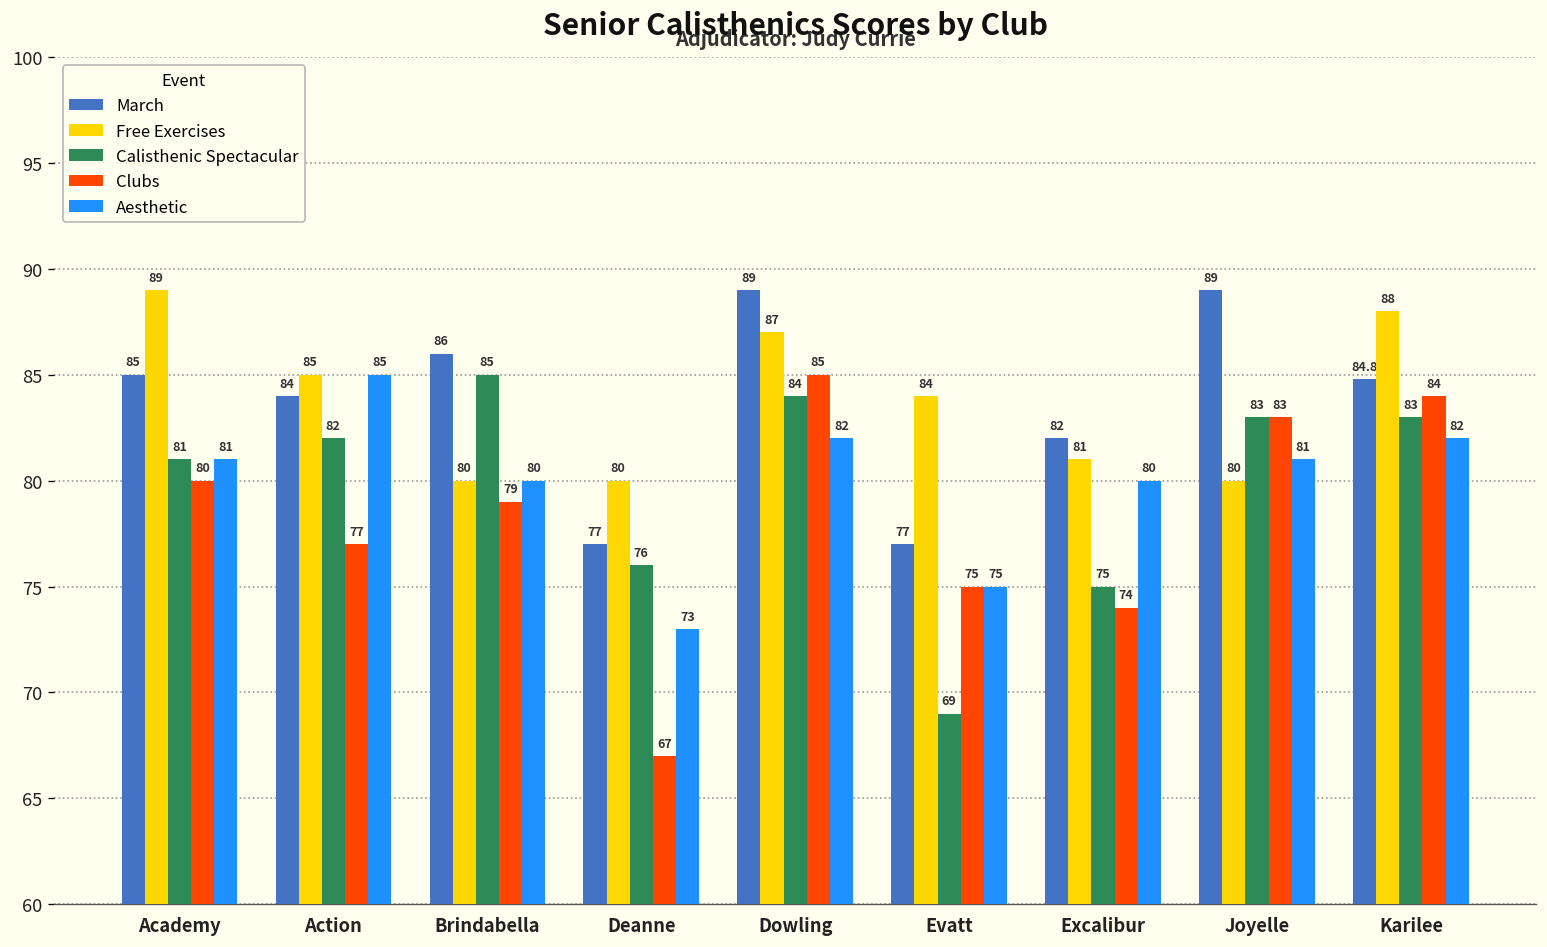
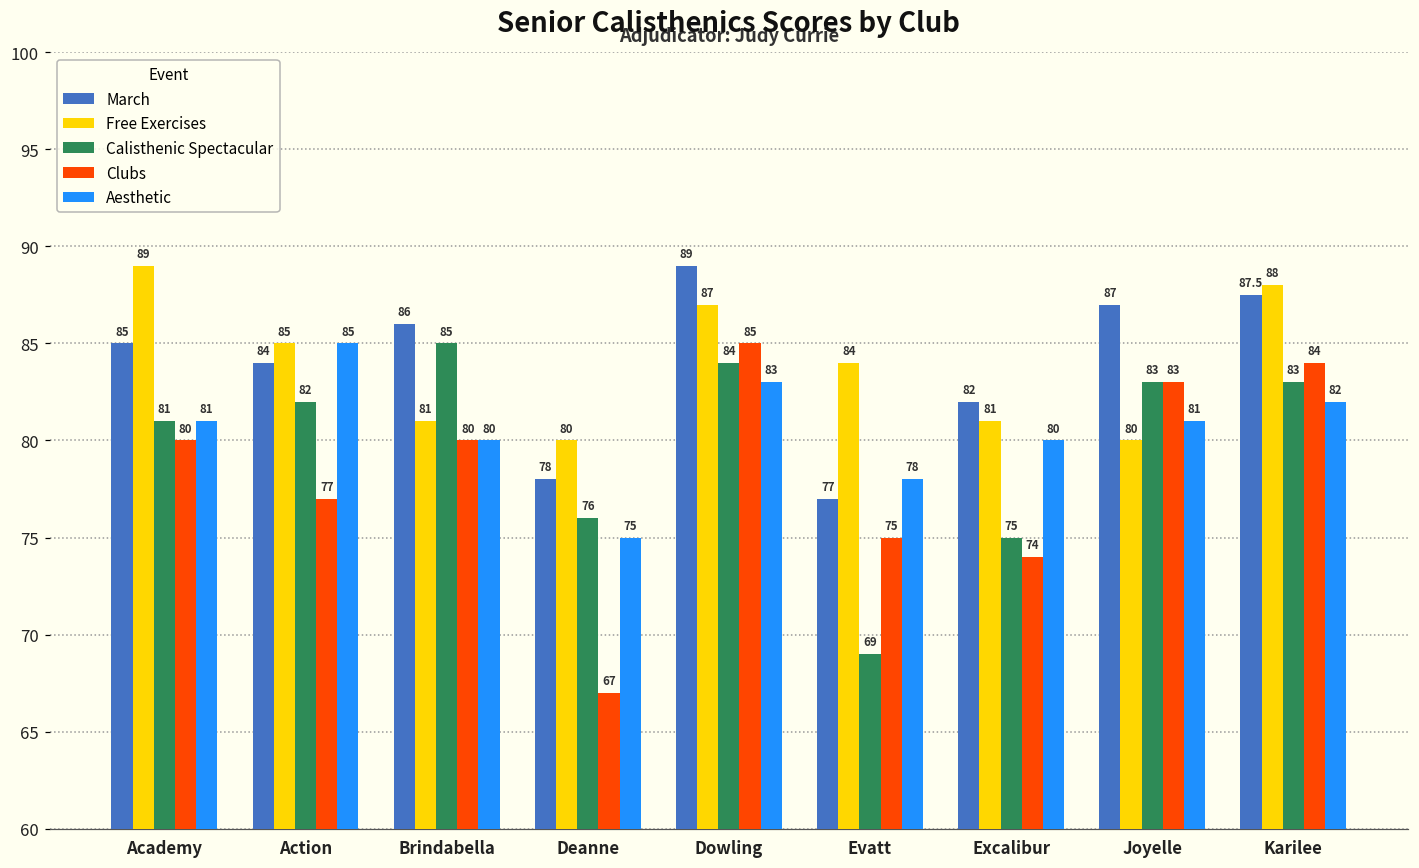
  {
    "March": {
      "Academy": 85,
      "Action": 84,
      "Brindabella": 86,
-     "Deanne": 77,
+     "Deanne": 78,
      "Dowling": 89,
      "Evatt": 77,
      "Excalibur": 82,
-     "Joyelle": 89,
-     "Karilee": 84.8
+     "Joyelle": 87,
+     "Karilee": 87.5
    },
    "Free Exercises": {
      "Academy": 89,
      "Action": 85,
-     "Brindabella": 80,
+     "Brindabella": 81,
      "Deanne": 80,
      "Dowling": 87,
      "Evatt": 84,
      "Excalibur": 81,
      "Joyelle": 80,
      "Karilee": 88
    },
    "Calisthenic Spectacular": {
      "Academy": 81,
      "Action": 82,
      "Brindabella": 85,
      "Deanne": 76,
      "Dowling": 84,
      "Evatt": 69,
      "Excalibur": 75,
      "Joyelle": 83,
      "Karilee": 83
    },
    "Clubs": {
      "Academy": 80,
      "Action": 77,
-     "Brindabella": 79,
+     "Brindabella": 80,
      "Deanne": 67,
      "Dowling": 85,
      "Evatt": 75,
      "Excalibur": 74,
      "Joyelle": 83,
      "Karilee": 84
    },
    "Aesthetic": {
      "Academy": 81,
      "Action": 85,
      "Brindabella": 80,
-     "Deanne": 73,
-     "Dowling": 82,
-     "Evatt": 75,
+     "Deanne": 75,
+     "Dowling": 83,
+     "Evatt": 78,
      "Excalibur": 80,
      "Joyelle": 81,
      "Karilee": 82
    }
  }
